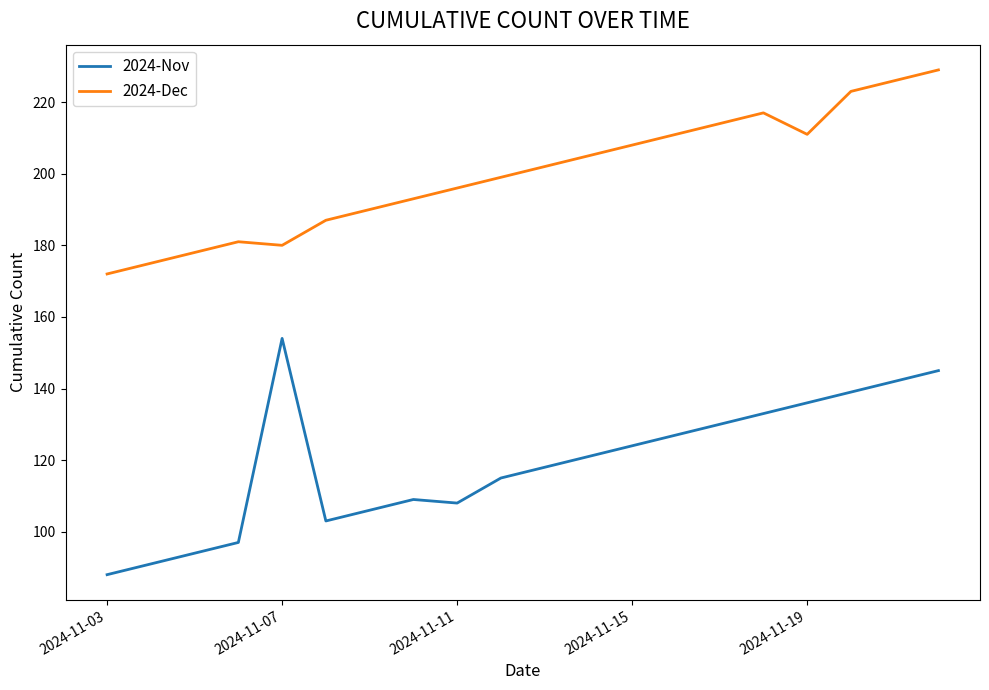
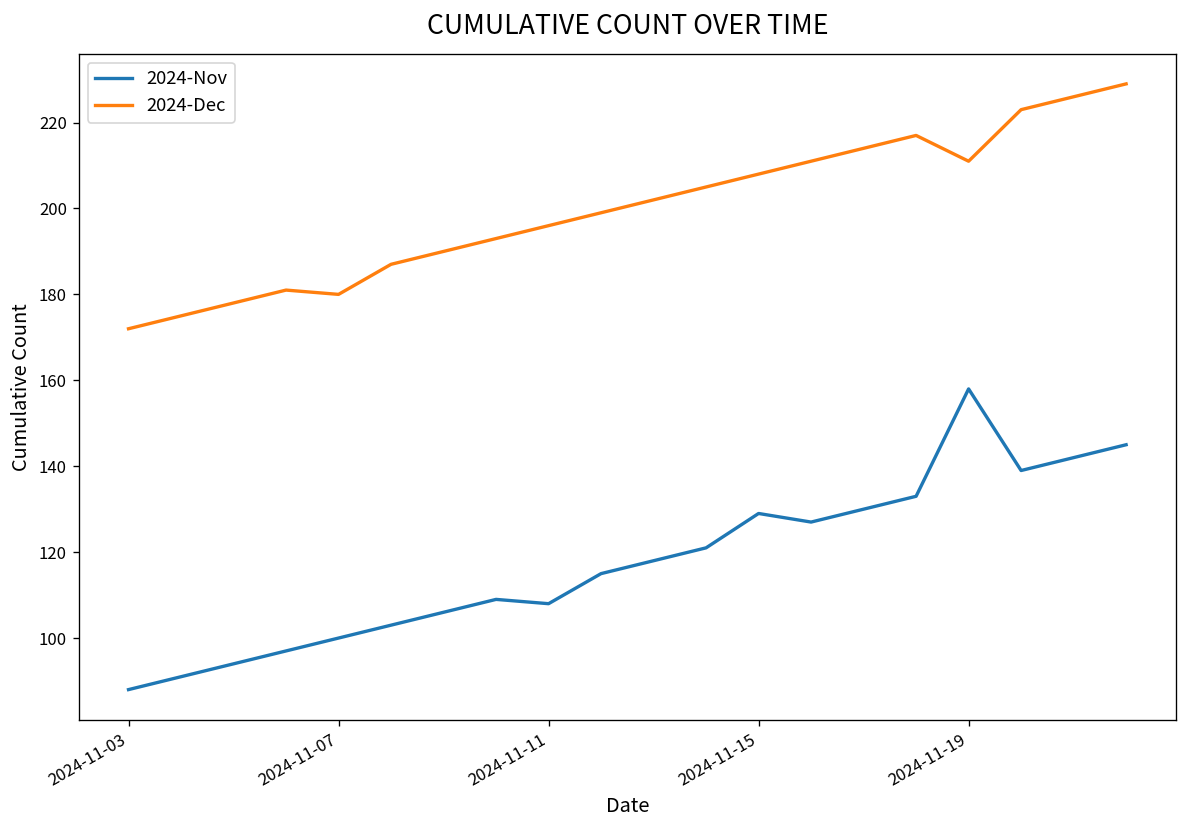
  {
    "2024-Nov": {
      "2024-11-03": 88,
-     "2024-11-07": 154,
+     "2024-11-07": 100,
      "2024-11-11": 108,
-     "2024-11-15": 124,
-     "2024-11-19": 136
+     "2024-11-15": 129,
+     "2024-11-19": 158
    },
    "2024-Dec": {
      "2024-11-03": 172,
      "2024-11-07": 180,
      "2024-11-11": 196,
      "2024-11-15": 208,
      "2024-11-19": 211
    }
  }
